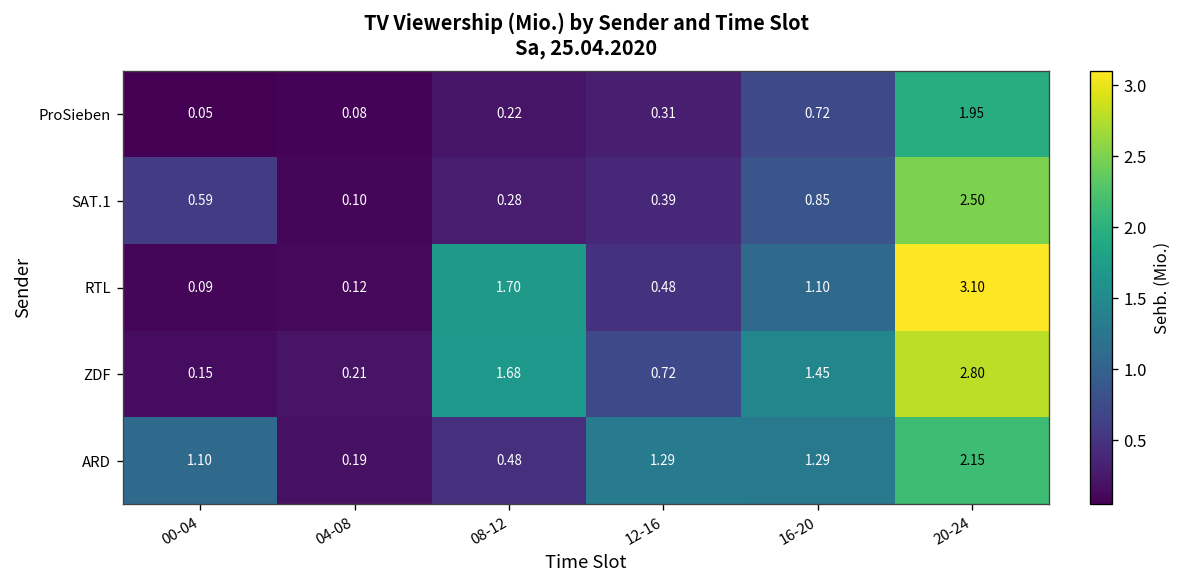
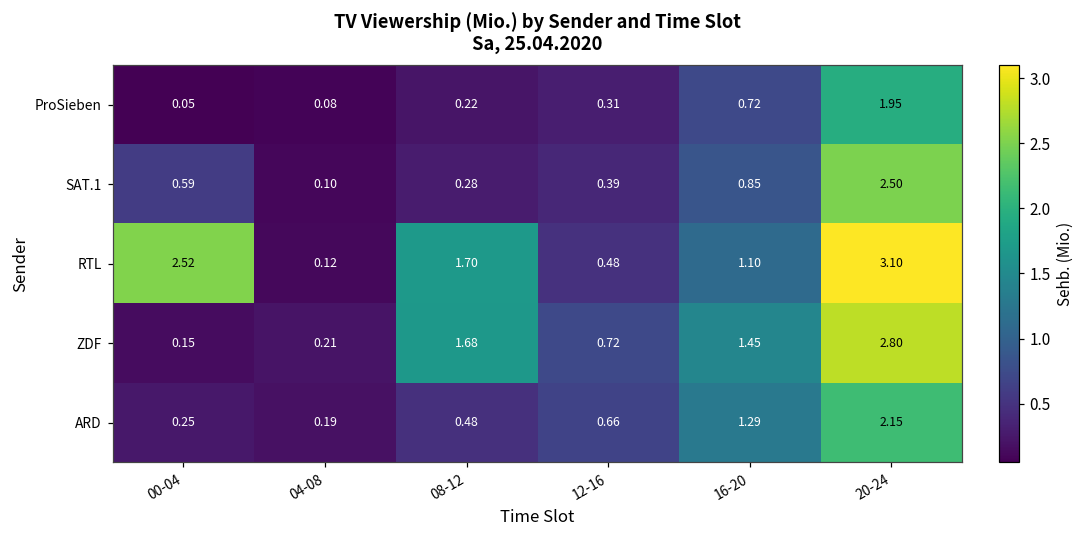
  {
    "ProSieben": {
      "00-04": 0.05,
      "04-08": 0.08,
      "08-12": 0.22,
      "12-16": 0.31,
      "16-20": 0.72,
      "20-24": 1.95
    },
    "SAT.1": {
      "00-04": 0.59,
      "04-08": 0.10,
      "08-12": 0.28,
      "12-16": 0.39,
      "16-20": 0.85,
      "20-24": 2.50
    },
    "RTL": {
-     "00-04": 0.09,
+     "00-04": 2.52,
      "04-08": 0.12,
      "08-12": 1.70,
      "12-16": 0.48,
      "16-20": 1.10,
      "20-24": 3.10
    },
    "ZDF": {
      "00-04": 0.15,
      "04-08": 0.21,
      "08-12": 1.68,
      "12-16": 0.72,
      "16-20": 1.45,
      "20-24": 2.80
    },
    "ARD": {
-     "00-04": 1.10,
+     "00-04": 0.25,
      "04-08": 0.19,
      "08-12": 0.48,
-     "12-16": 1.29,
+     "12-16": 0.66,
      "16-20": 1.29,
      "20-24": 2.15
    }
  }
